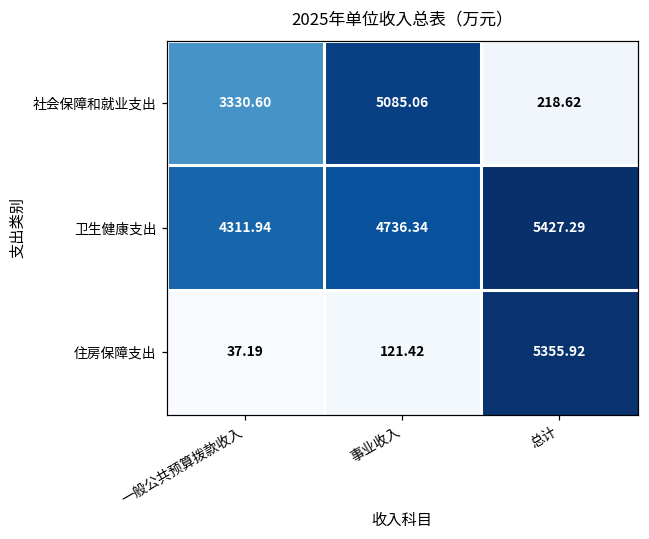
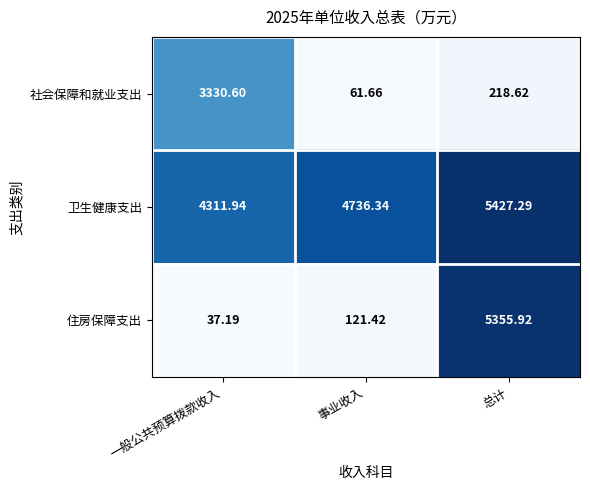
  {
    "社会保障和就业支出": {
      "一般公共预算拨款收入": 3330.60,
-     "事业收入": 5085.06,
+     "事业收入": 61.66,
      "总计": 218.62
    },
    "卫生健康支出": {
      "一般公共预算拨款收入": 4311.94,
      "事业收入": 4736.34,
      "总计": 5427.29
    },
    "住房保障支出": {
      "一般公共预算拨款收入": 37.19,
      "事业收入": 121.42,
      "总计": 5355.92
    }
  }
